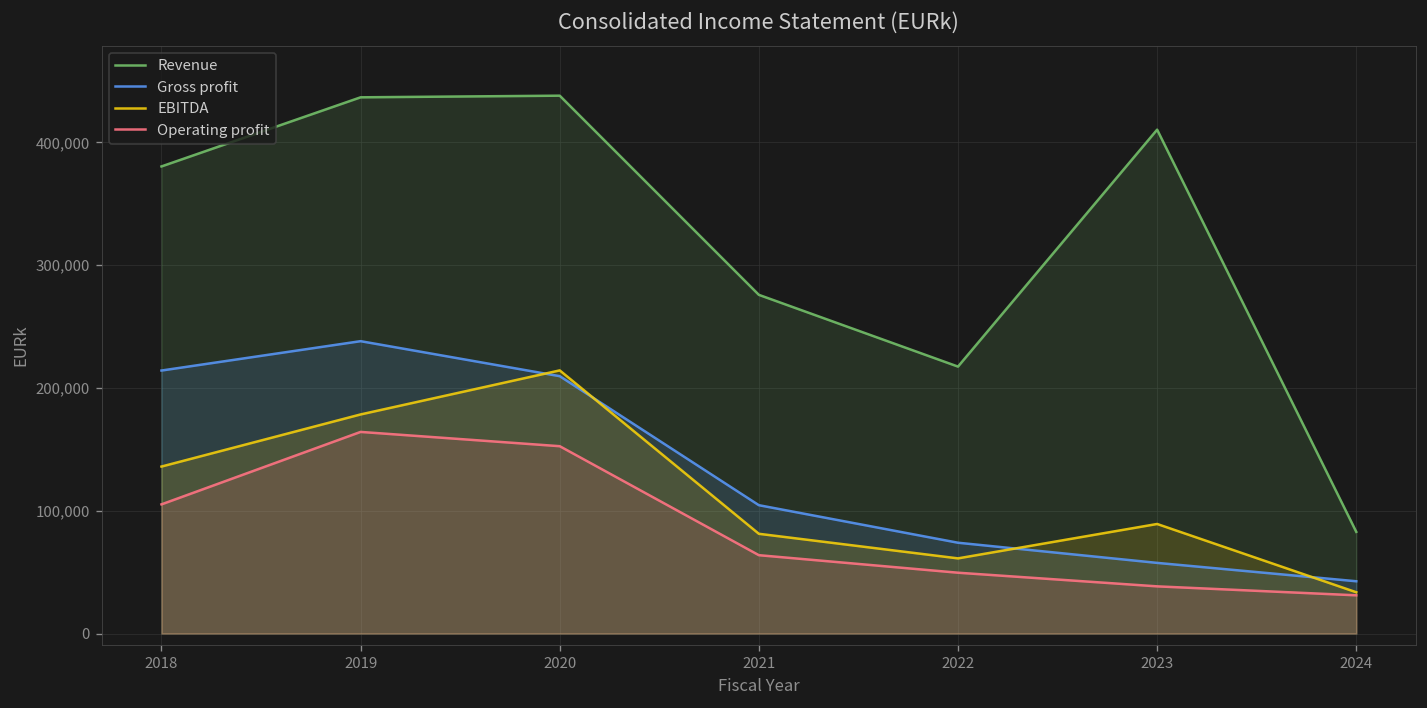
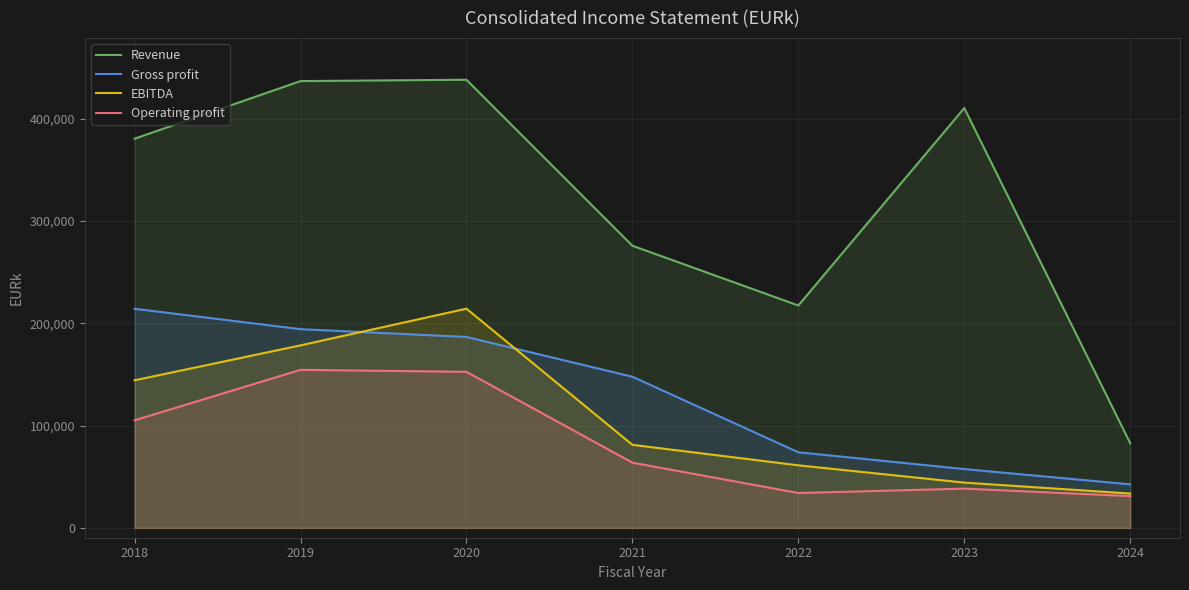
  {
    "Revenue": {
      "2018": "380,000",
      "2019": "437,000",
      "2020": "438,000",
      "2021": "276,000",
      "2022": "217,000",
      "2023": "410,000",
      "2024": "83,000"
    },
    "Gross profit": {
      "2018": "214,000",
-     "2019": "238,000",
-     "2020": "210,000",
-     "2021": "105,000",
+     "2019": "194,000",
+     "2020": "187,000",
+     "2021": "148,000",
      "2022": "74,000",
      "2023": "58,000",
      "2024": "43,000"
    },
    "EBITDA": {
-     "2018": "136,000",
+     "2018": "144,000",
      "2019": "178,000",
      "2020": "214,000",
      "2021": "81,000",
      "2022": "61,000",
-     "2023": "89,000",
+     "2023": "44,000",
      "2024": "34,000"
    },
    "Operating profit": {
      "2018": "105,000",
-     "2019": "164,000",
+     "2019": "155,000",
      "2020": "153,000",
      "2021": "64,000",
-     "2022": "50,000",
+     "2022": "34,000",
      "2023": "38,000",
      "2024": "31,000"
    }
  }
